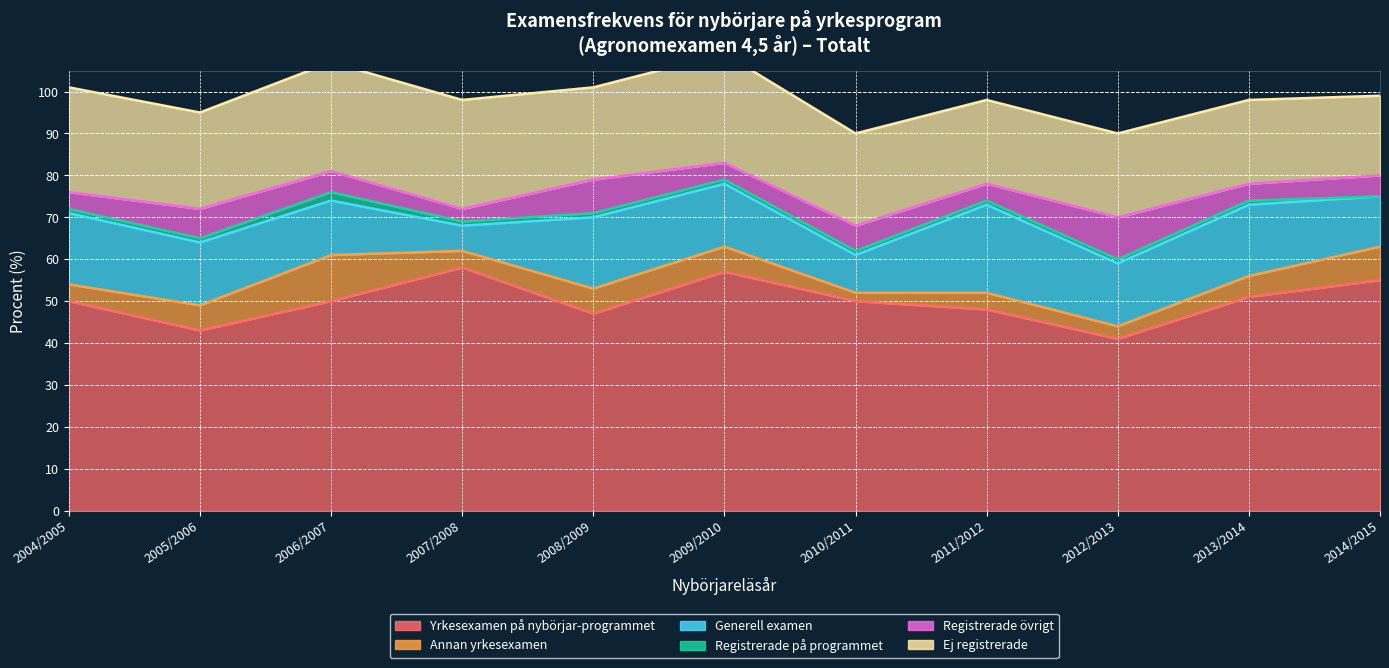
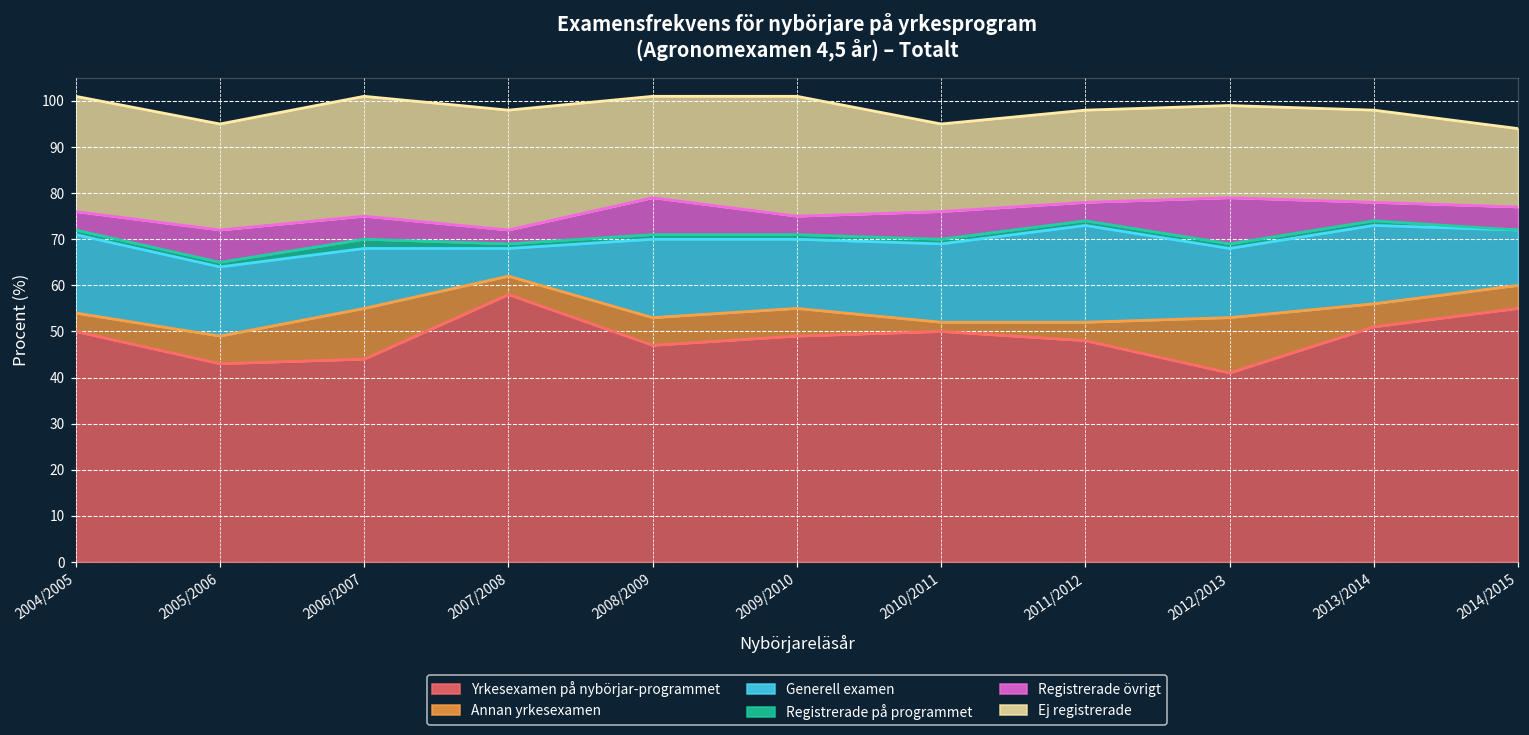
  {
    "Yrkesexamen på nybörjar-programmet": {
      "2004/2005": 50,
      "2005/2006": 43,
-     "2006/2007": 50,
+     "2006/2007": 44,
      "2007/2008": 58,
      "2008/2009": 47,
-     "2009/2010": 57,
+     "2009/2010": 49,
      "2010/2011": 50,
      "2011/2012": 48,
      "2012/2013": 41,
      "2013/2014": 51,
      "2014/2015": 55
    },
    "Annan yrkesexamen": {
      "2004/2005": 4,
      "2005/2006": 6,
      "2006/2007": 11,
      "2007/2008": 4,
      "2008/2009": 6,
      "2009/2010": 6,
      "2010/2011": 2,
      "2011/2012": 4,
-     "2012/2013": 3,
+     "2012/2013": 12,
      "2013/2014": 5,
-     "2014/2015": 8
+     "2014/2015": 5
    },
    "Generell examen": {
      "2004/2005": 17,
      "2005/2006": 15,
      "2006/2007": 13,
      "2007/2008": 6,
      "2008/2009": 17,
      "2009/2010": 15,
-     "2010/2011": 9,
+     "2010/2011": 17,
      "2011/2012": 21,
      "2012/2013": 15,
      "2013/2014": 17
    },
    "Registrerade på programmet": {
      "2004/2005": 1,
      "2005/2006": 1,
      "2006/2007": 2,
      "2007/2008": 1,
      "2008/2009": 1,
      "2009/2010": 1,
      "2010/2011": 1,
      "2011/2012": 1,
      "2012/2013": 1,
      "2013/2014": 1
    },
    "Registrerade övrigt": {
      "2004/2005": 4,
      "2005/2006": 7,
      "2006/2007": 5,
      "2007/2008": 3,
      "2008/2009": 8,
      "2009/2010": 4,
      "2010/2011": 6,
      "2011/2012": 4,
      "2012/2013": 10,
      "2013/2014": 4,
      "2014/2015": 5
    },
    "Ej registrerade": {
      "2004/2005": 25,
      "2005/2006": 23,
      "2007/2008": 26,
      "2008/2009": 22,
-     "2010/2011": 22,
+     "2010/2011": 19,
      "2011/2012": 20,
      "2012/2013": 20,
      "2013/2014": 20,
-     "2014/2015": 19
+     "2014/2015": 17
    }
  }
